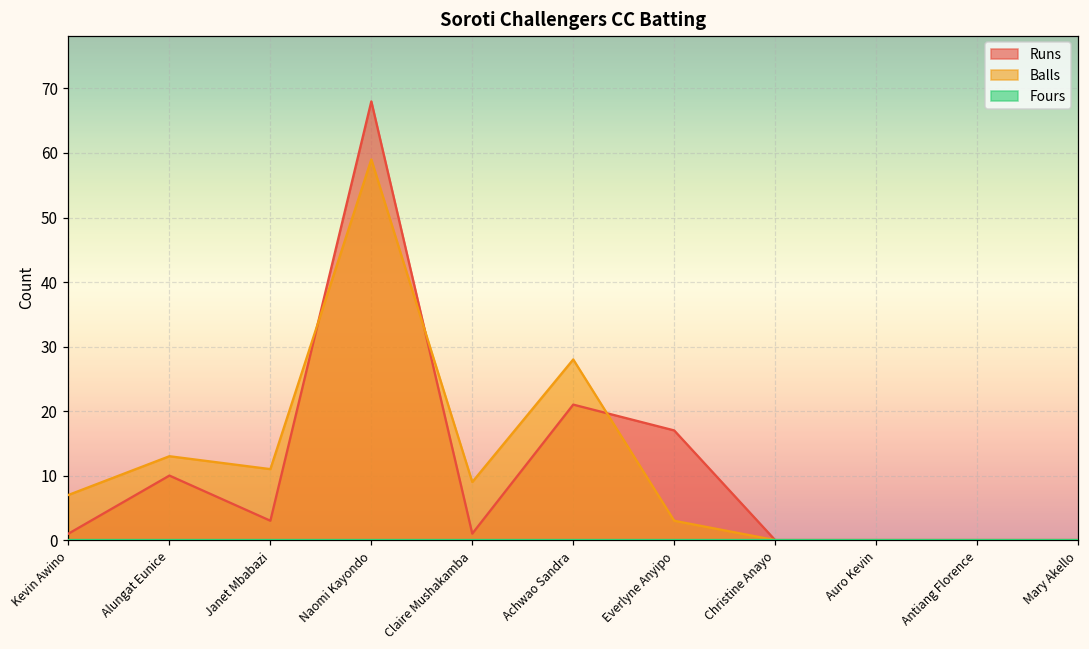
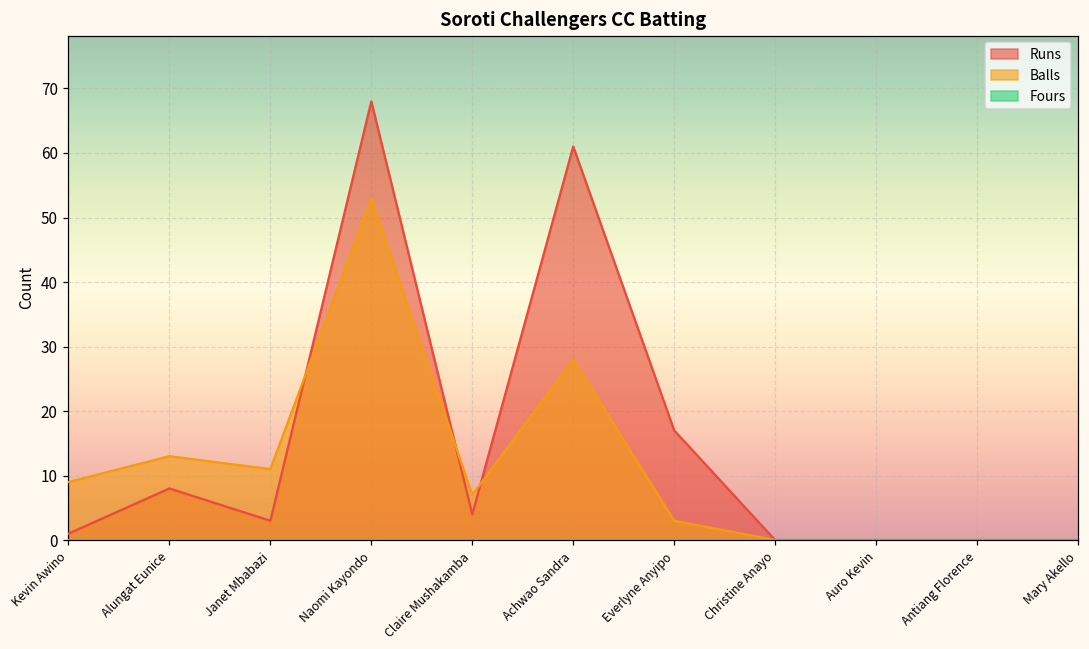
  {
    "Runs": {
      "Kevin Awino": 1,
-     "Alungat Eunice": 10,
+     "Alungat Eunice": 8,
      "Janet Mbabazi": 3,
      "Naomi Kayondo": 68,
-     "Claire Mushakamba": 1,
-     "Achwao Sandra": 21,
+     "Claire Mushakamba": 4,
+     "Achwao Sandra": 61,
      "Everlyne Anyipo": 17
    },
    "Balls": {
-     "Kevin Awino": 7,
+     "Kevin Awino": 9,
      "Alungat Eunice": 13,
      "Janet Mbabazi": 11,
-     "Naomi Kayondo": 59,
-     "Claire Mushakamba": 9,
+     "Naomi Kayondo": 53,
+     "Claire Mushakamba": 7,
      "Achwao Sandra": 28,
      "Everlyne Anyipo": 3
    },
    "Fours": {
      "Kevin Awino": 0,
      "Alungat Eunice": 0,
      "Janet Mbabazi": 0,
      "Naomi Kayondo": 0,
      "Claire Mushakamba": 0,
      "Achwao Sandra": 0,
      "Everlyne Anyipo": 0
    }
  }
